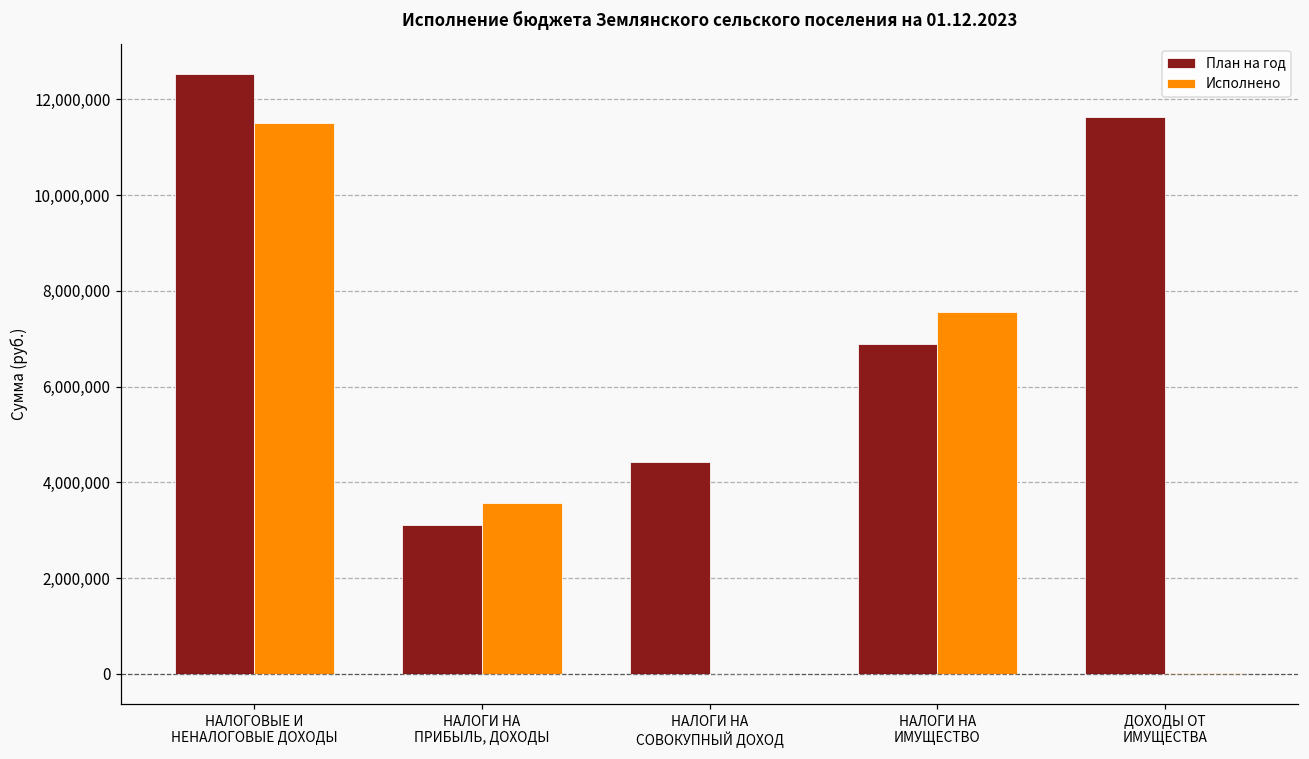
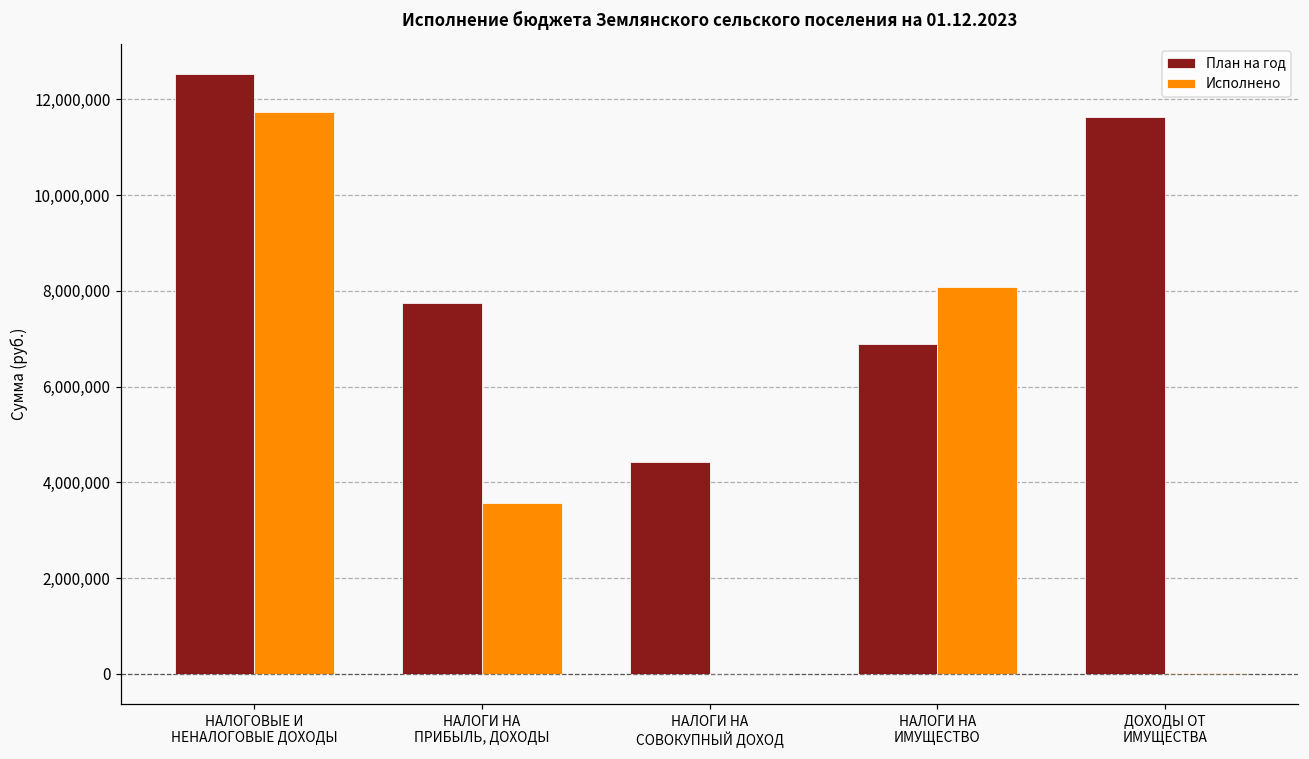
  {
    "План на год": {
      "НАЛОГОВЫЕ И НЕНАЛОГОВЫЕ ДОХОДЫ": "12,500,000",
-     "НАЛОГИ НА ПРИБЫЛЬ, ДОХОДЫ": "3,100,000",
+     "НАЛОГИ НА ПРИБЫЛЬ, ДОХОДЫ": "7,800,000",
      "НАЛОГИ НА СОВОКУПНЫЙ ДОХОД": "4,400,000",
      "НАЛОГИ НА ИМУЩЕСТВО": "6,900,000",
      "ДОХОДЫ ОТ ИМУЩЕСТВА": "11,600,000"
    },
    "Исполнено": {
-     "НАЛОГОВЫЕ И НЕНАЛОГОВЫЕ ДОХОДЫ": "11,500,000",
+     "НАЛОГОВЫЕ И НЕНАЛОГОВЫЕ ДОХОДЫ": "11,700,000",
      "НАЛОГИ НА ПРИБЫЛЬ, ДОХОДЫ": "3,600,000",
-     "НАЛОГИ НА ИМУЩЕСТВО": "7,600,000"
+     "НАЛОГИ НА ИМУЩЕСТВО": "8,100,000"
    }
  }
